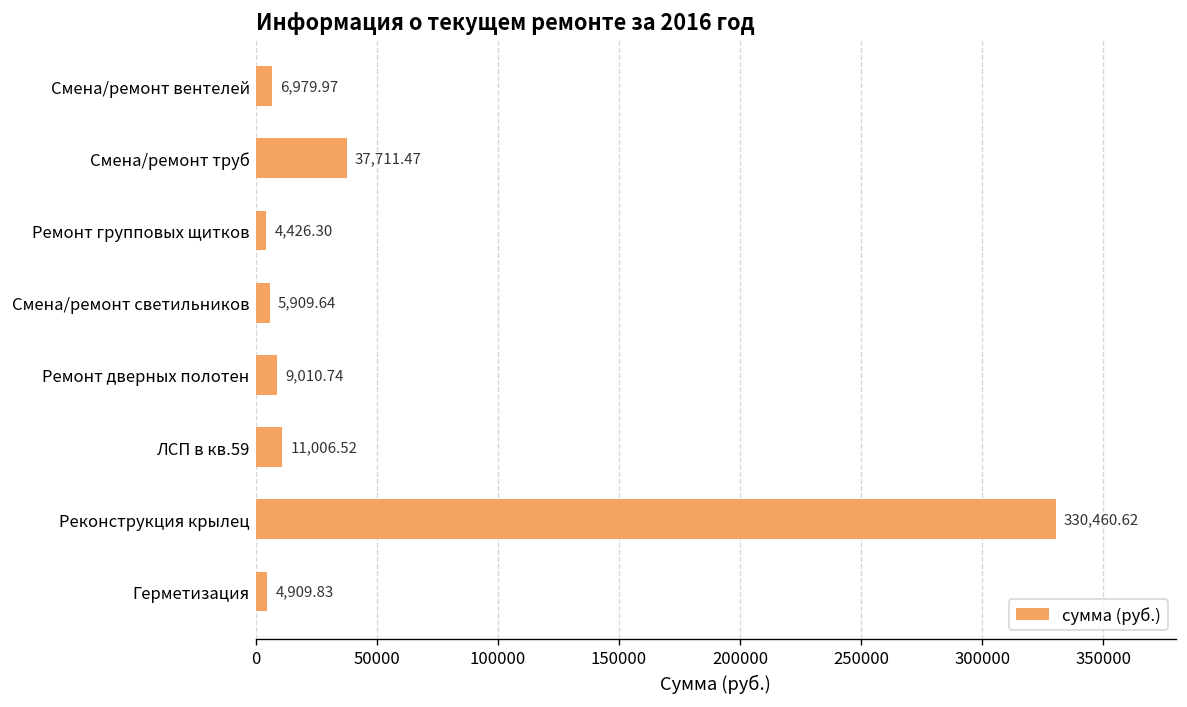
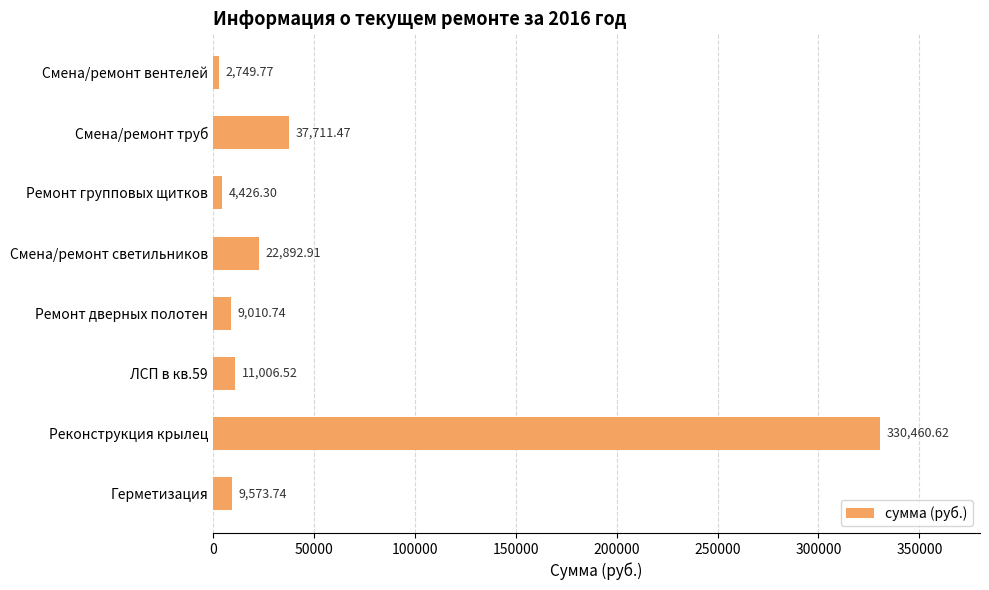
  {
-   "Смена/ремонт вентелей": "6,979.97",
+   "Смена/ремонт вентелей": "2,749.77",
    "Смена/ремонт труб": "37,711.47",
    "Ремонт групповых щитков": "4,426.30",
-   "Смена/ремонт светильников": "5,909.64",
+   "Смена/ремонт светильников": "22,892.91",
    "Ремонт дверных полотен": "9,010.74",
    "ЛСП в кв.59": "11,006.52",
    "Реконструкция крылец": "330,460.62",
-   "Герметизация": "4,909.83"
+   "Герметизация": "9,573.74"
  }
